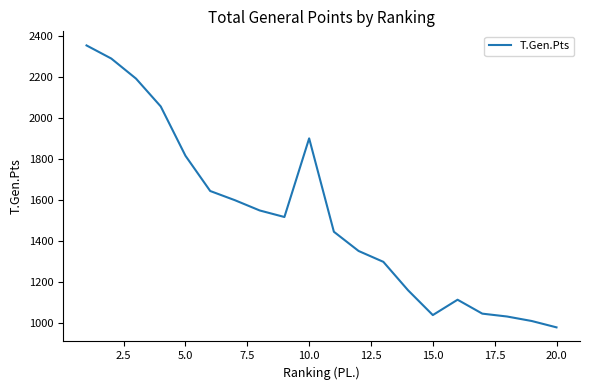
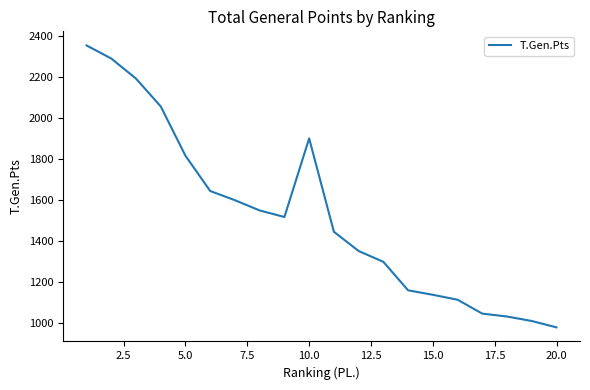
  {
    "5.0": 1820,
    "10.0": 1900,
-   "15.0": 1040,
+   "15.0": 1140,
    "20.0": 980
  }
